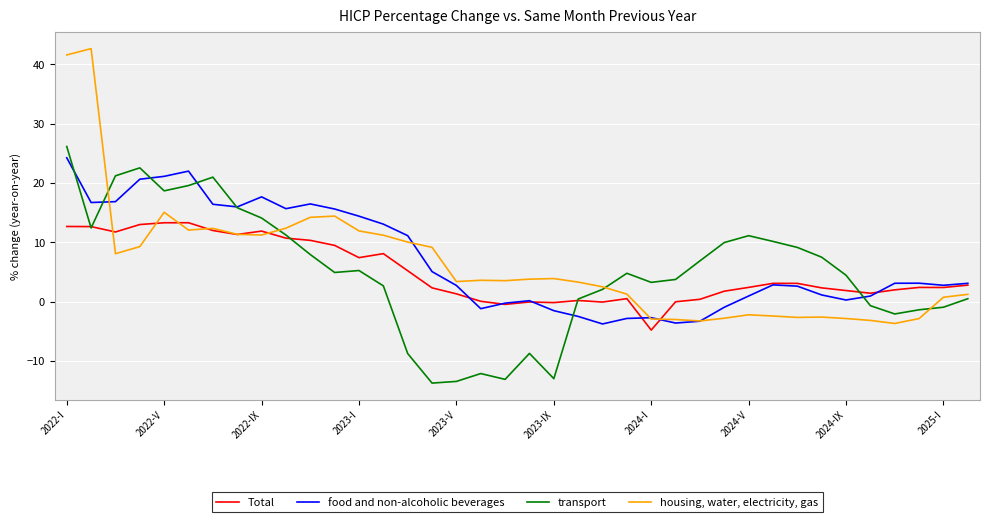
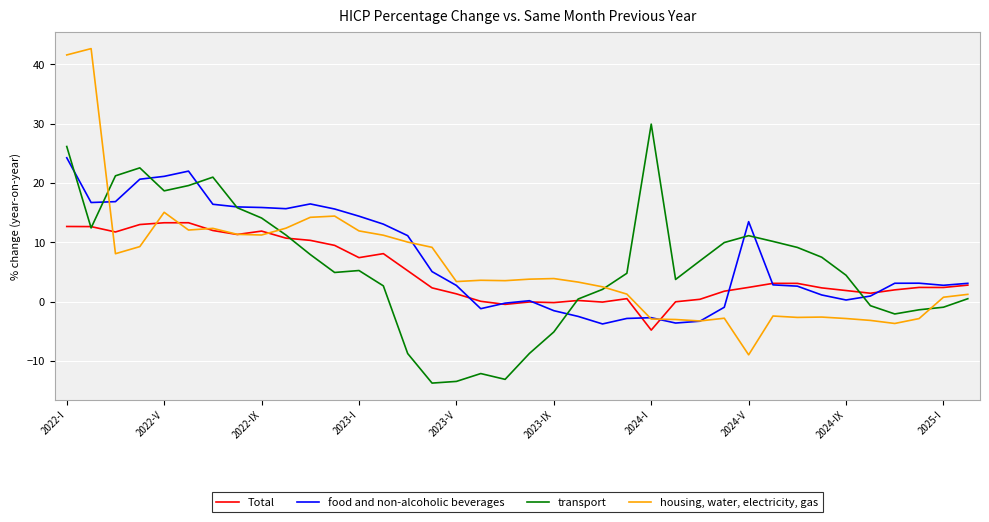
  {
    "Total": {
      "2022-I": 13,
      "2022-V": 13,
      "2022-IX": 12,
      "2023-I": 7,
      "2023-V": 1,
      "2023-IX": 0,
      "2024-I": -5,
      "2024-V": 2,
      "2024-IX": 2
    },
    "food and non-alcoholic beverages": {
      "2022-I": 24,
      "2022-V": 21,
-     "2022-IX": 18,
+     "2022-IX": 16,
      "2023-I": 14,
      "2023-V": 3,
      "2023-IX": -2,
-     "2024-V": 1,
+     "2024-V": 13,
      "2024-IX": 0
    },
    "transport": {
      "2022-I": 26,
      "2022-V": 19,
      "2022-IX": 14,
      "2023-I": 5,
      "2023-V": -13,
-     "2023-IX": -13,
-     "2024-I": 3,
+     "2023-IX": -5,
+     "2024-I": 30,
      "2024-V": 11,
      "2024-IX": 4,
      "2025-I": -1
    },
    "housing, water, electricity, gas": {
      "2022-I": 42,
      "2022-V": 15,
      "2022-IX": 11,
      "2023-I": 12,
      "2023-V": 3,
      "2023-IX": 4,
-     "2024-V": -2,
+     "2024-V": -9,
      "2024-IX": -3,
      "2025-I": 1
    }
  }
